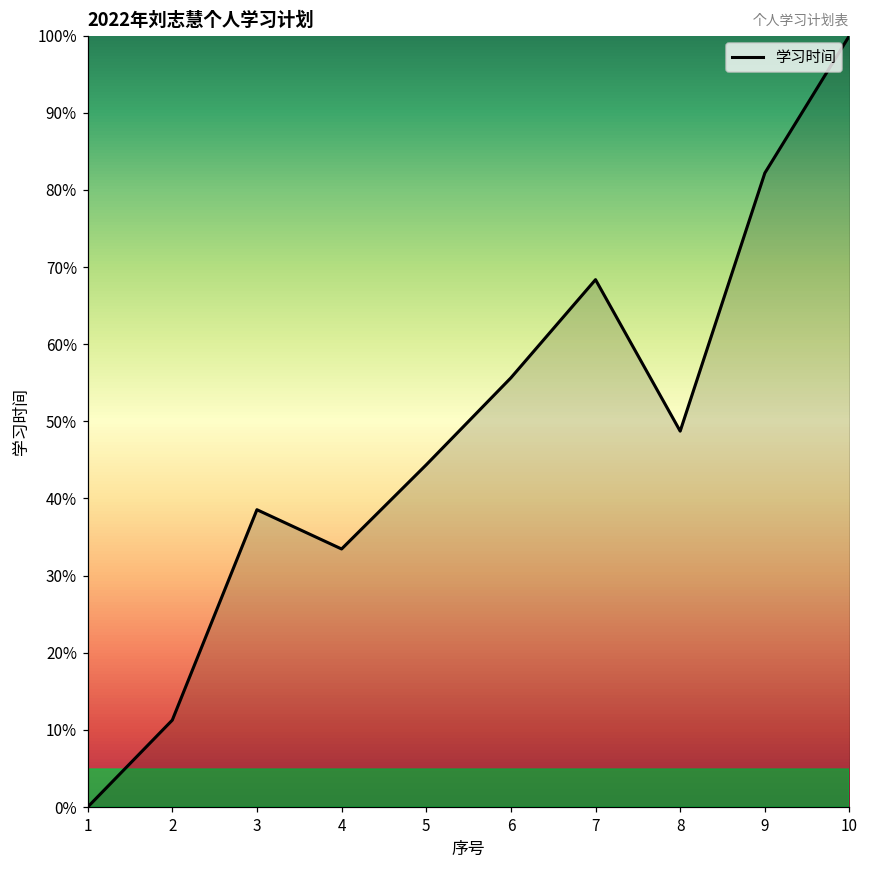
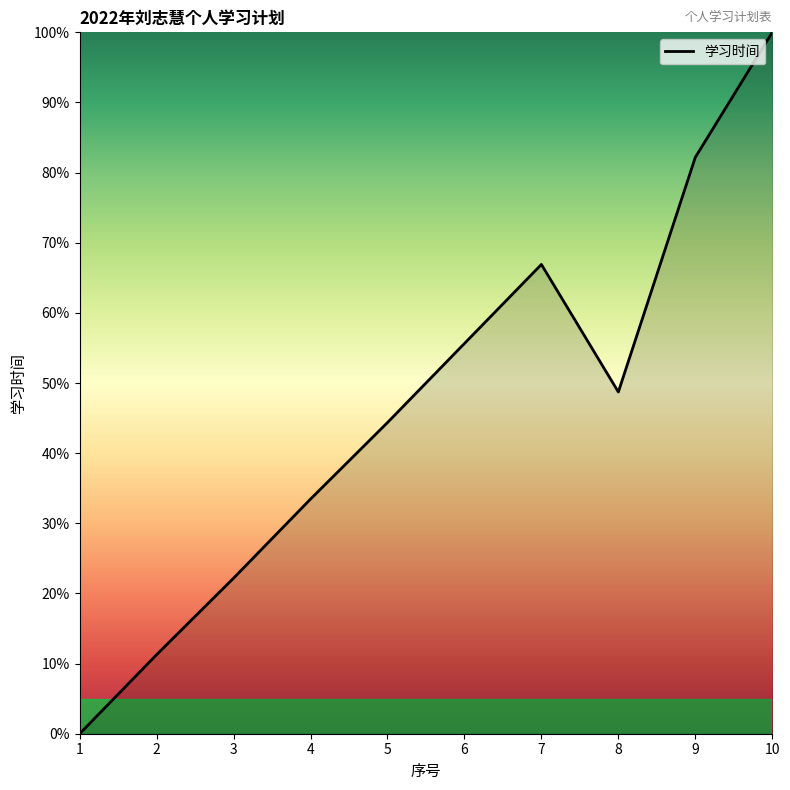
  {
    "2": "11%",
-   "3": "39%",
+   "3": "22%",
    "4": "33%",
    "5": "44%",
    "6": "56%",
-   "7": "68%",
+   "7": "67%",
    "8": "49%",
    "9": "82%",
    "10": "100%"
  }
